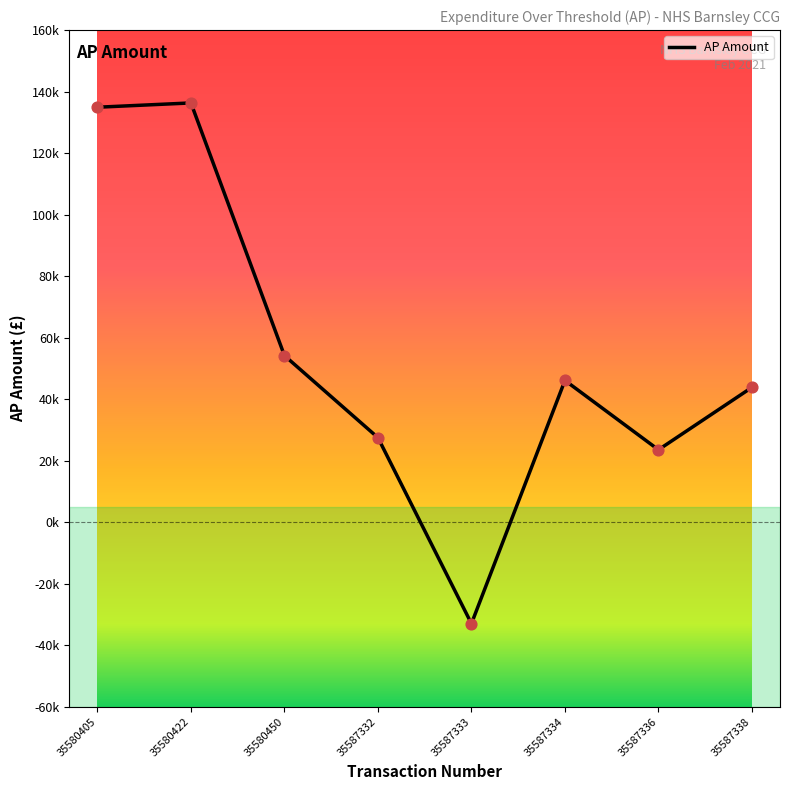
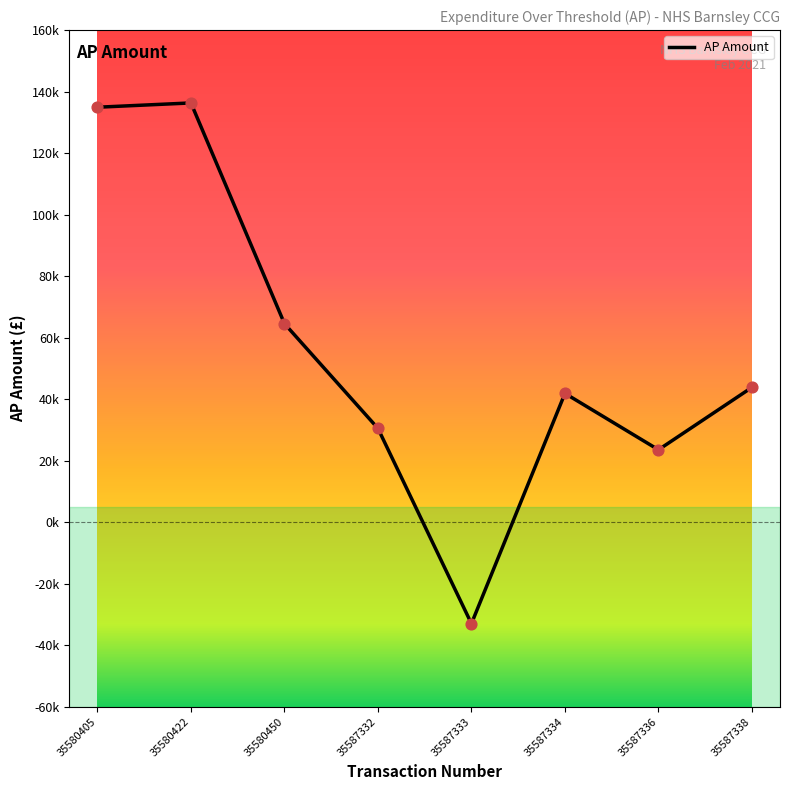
  {
    "35580405": 135000,
    "35580422": 136000,
-   "35580450": 54000,
-   "35587332": 27000,
+   "35580450": 65000,
+   "35587332": 30000,
    "35587333": -33000,
-   "35587334": 46000,
+   "35587334": 42000,
    "35587336": 24000,
    "35587338": 44000
  }
